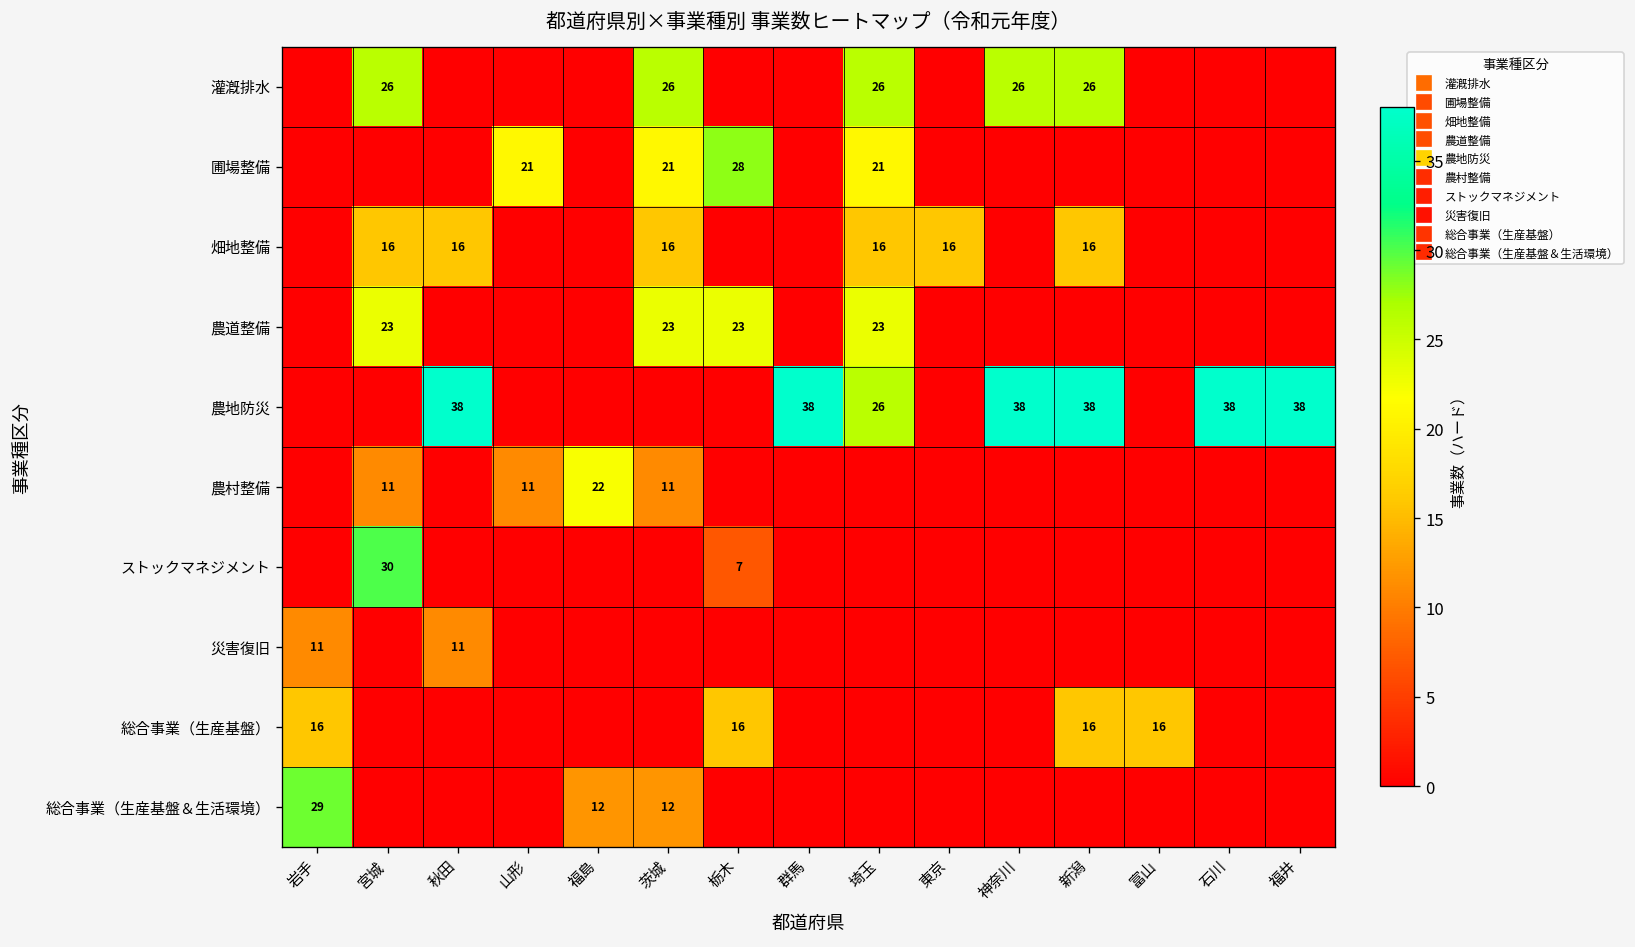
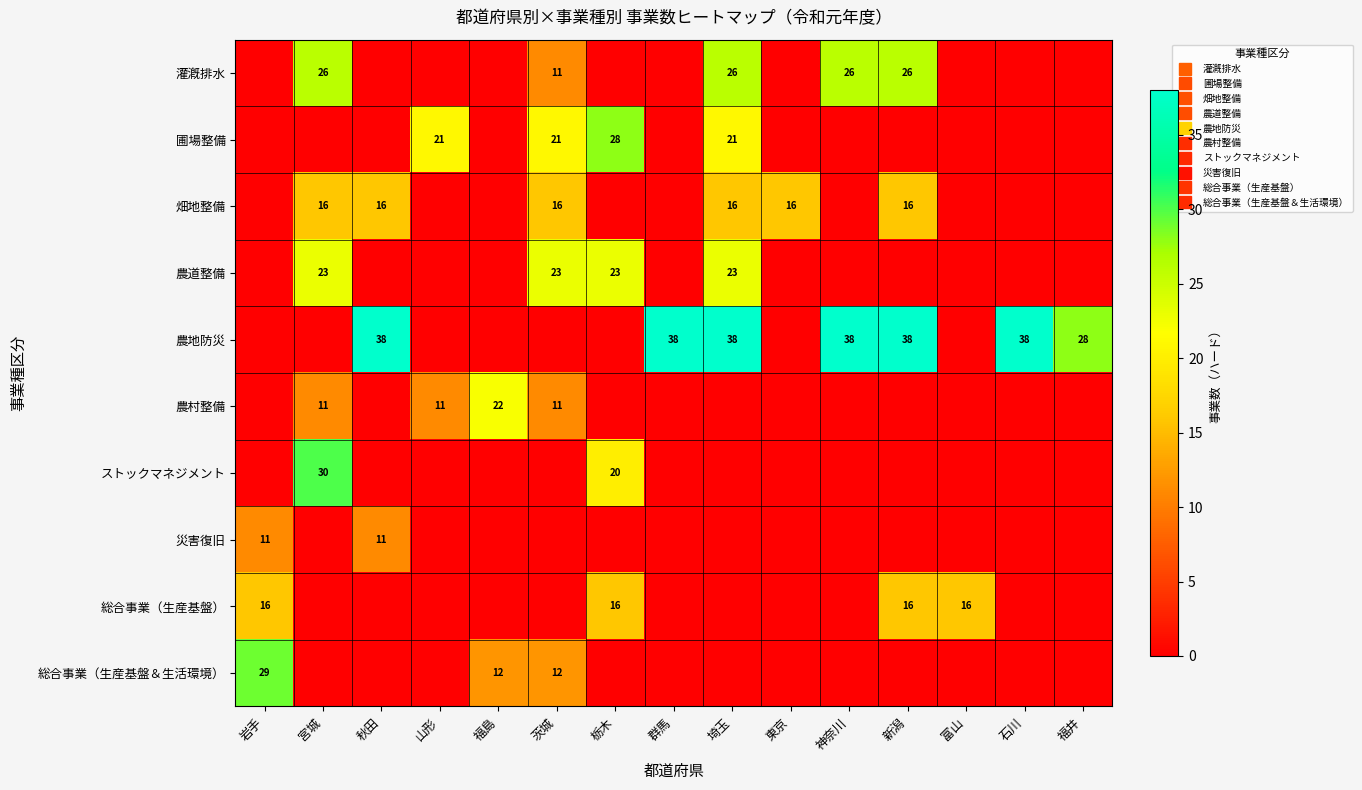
  {
    "灌漑排水": {
      "宮城": 26,
-     "茨城": 26,
+     "茨城": 11,
      "埼玉": 26,
      "神奈川": 26,
      "新潟": 26
    },
    "圃場整備": {
      "山形": 21,
      "茨城": 21,
      "栃木": 28,
      "埼玉": 21
    },
    "畑地整備": {
      "宮城": 16,
      "秋田": 16,
      "茨城": 16,
      "埼玉": 16,
      "東京": 16,
      "新潟": 16
    },
    "農道整備": {
      "宮城": 23,
      "茨城": 23,
      "栃木": 23,
      "埼玉": 23
    },
    "農地防災": {
      "秋田": 38,
      "群馬": 38,
-     "埼玉": 26,
+     "埼玉": 38,
      "神奈川": 38,
      "新潟": 38,
      "石川": 38,
-     "福井": 38
+     "福井": 28
    },
    "農村整備": {
      "宮城": 11,
      "山形": 11,
      "福島": 22,
      "茨城": 11
    },
    "ストックマネジメント": {
      "宮城": 30,
-     "栃木": 7
+     "栃木": 20
    },
    "災害復旧": {
      "岩手": 11,
      "秋田": 11
    },
    "総合事業（生産基盤）": {
      "岩手": 16,
      "栃木": 16,
      "新潟": 16,
      "富山": 16
    },
    "総合事業（生産基盤＆生活環境）": {
      "岩手": 29,
      "福島": 12,
      "茨城": 12
    }
  }
